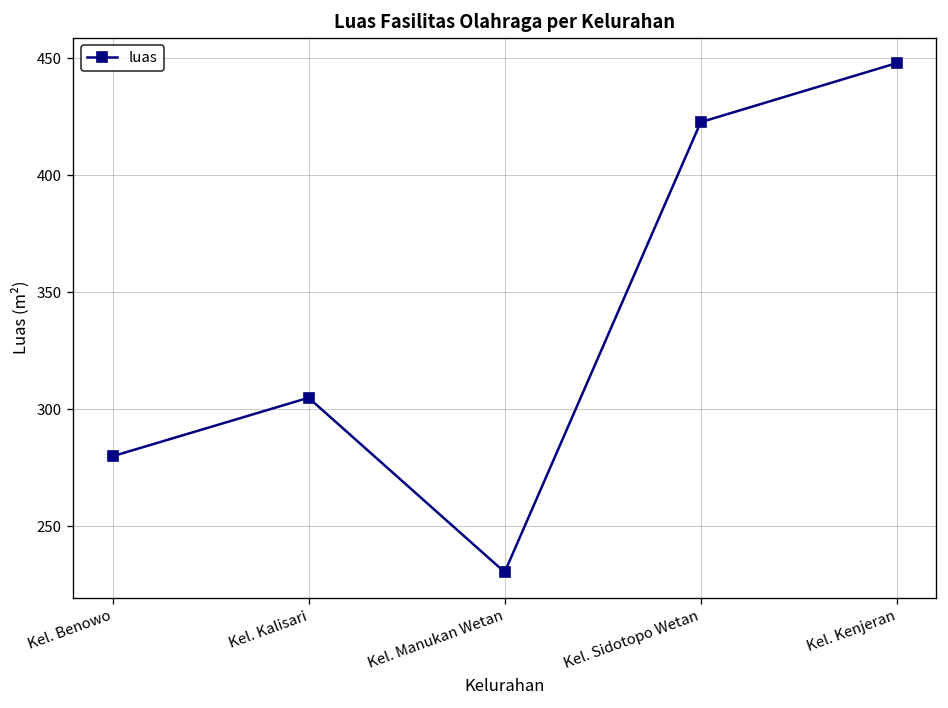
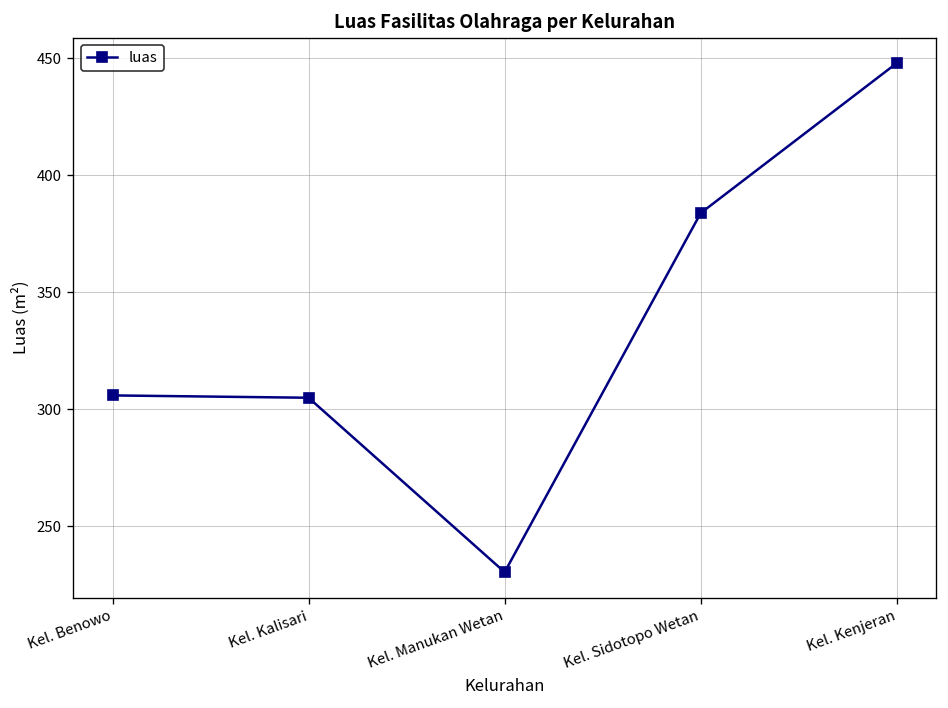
  {
-   "Kel. Benowo": 280,
+   "Kel. Benowo": 306,
    "Kel. Kalisari": 305,
    "Kel. Manukan Wetan": 230,
-   "Kel. Sidotopo Wetan": 423,
+   "Kel. Sidotopo Wetan": 384,
    "Kel. Kenjeran": 448
  }
